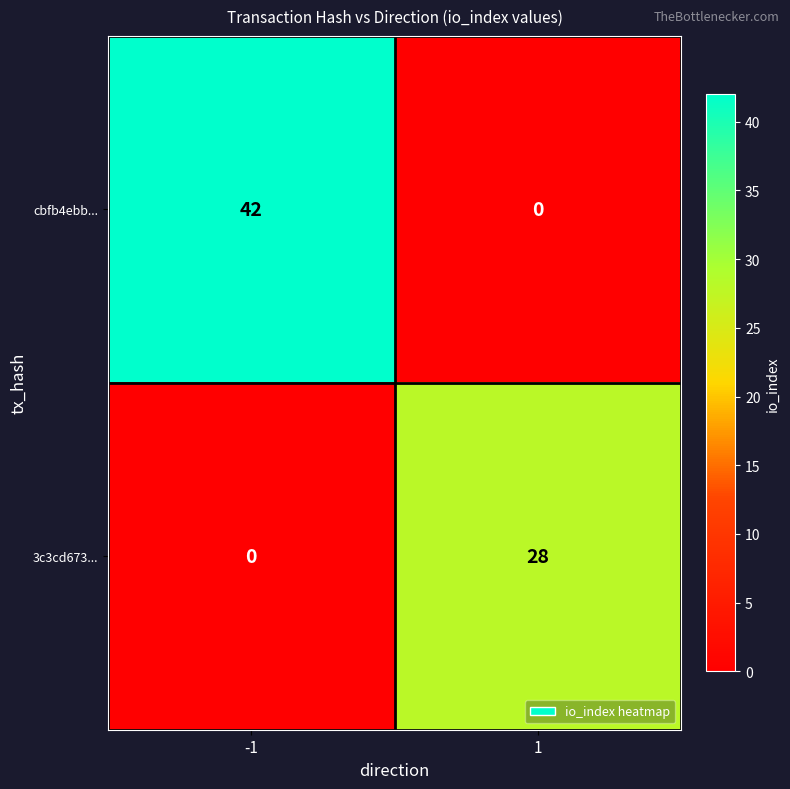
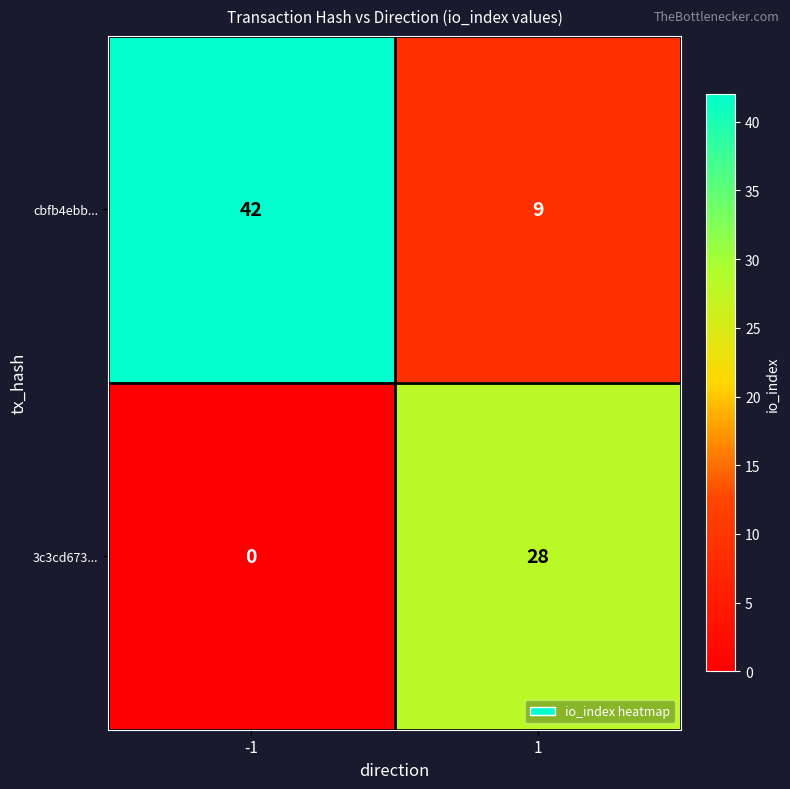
  {
    "cbfb4ebb...": {
      "-1": 42,
-     "1": 0
+     "1": 9
    },
    "3c3cd673...": {
      "-1": 0,
      "1": 28
    }
  }
